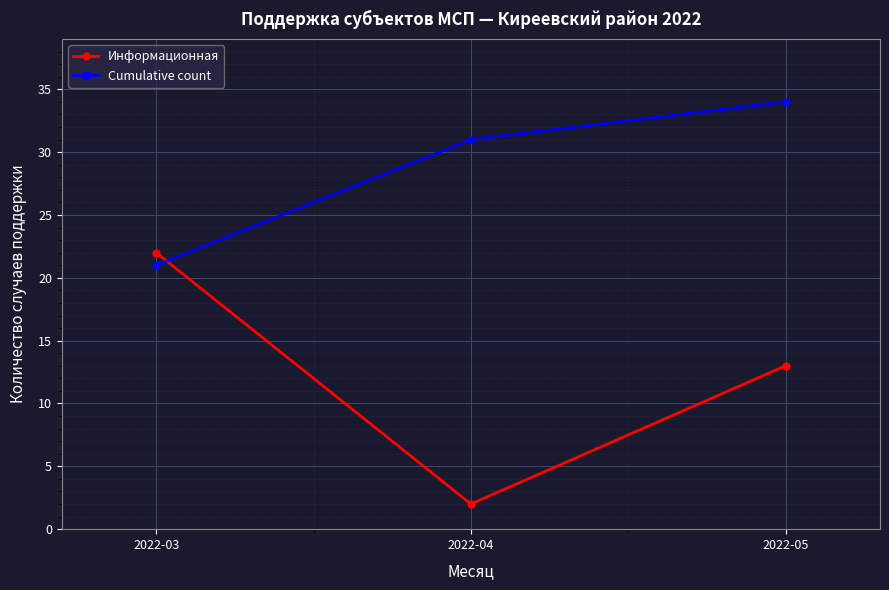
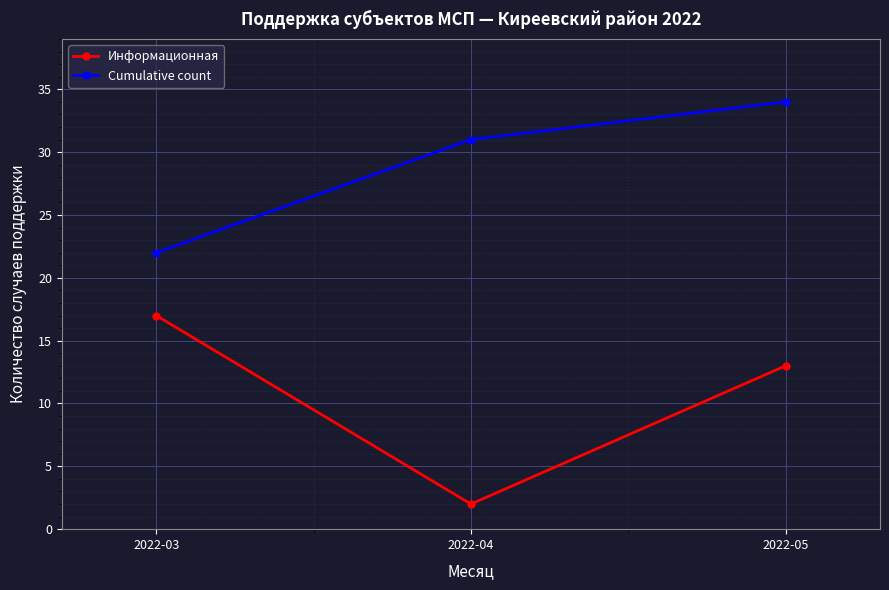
  {
    "Информационная": {
-     "2022-03": 22,
+     "2022-03": 17,
      "2022-04": 2,
      "2022-05": 13
    },
    "Cumulative count": {
-     "2022-03": 21,
+     "2022-03": 22,
      "2022-04": 31,
      "2022-05": 34
    }
  }
